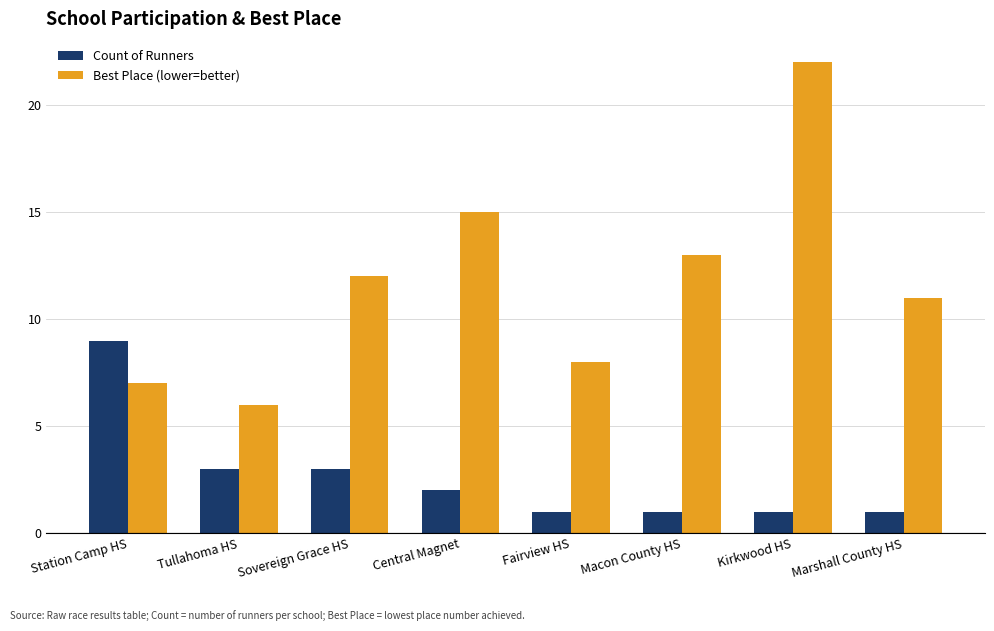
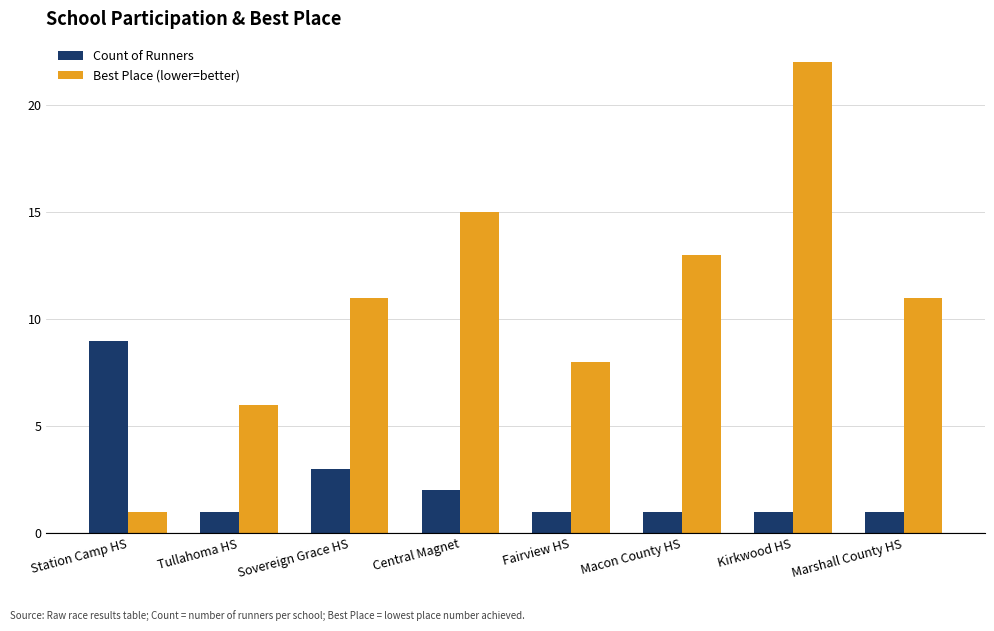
  {
    "Count of Runners": {
      "Station Camp HS": 9,
-     "Tullahoma HS": 3,
+     "Tullahoma HS": 1,
      "Sovereign Grace HS": 3,
      "Central Magnet": 2,
      "Fairview HS": 1,
      "Macon County HS": 1,
      "Kirkwood HS": 1,
      "Marshall County HS": 1
    },
    "Best Place (lower=better)": {
-     "Station Camp HS": 7,
+     "Station Camp HS": 1,
      "Tullahoma HS": 6,
-     "Sovereign Grace HS": 12,
+     "Sovereign Grace HS": 11,
      "Central Magnet": 15,
      "Fairview HS": 8,
      "Macon County HS": 13,
      "Kirkwood HS": 22,
      "Marshall County HS": 11
    }
  }
